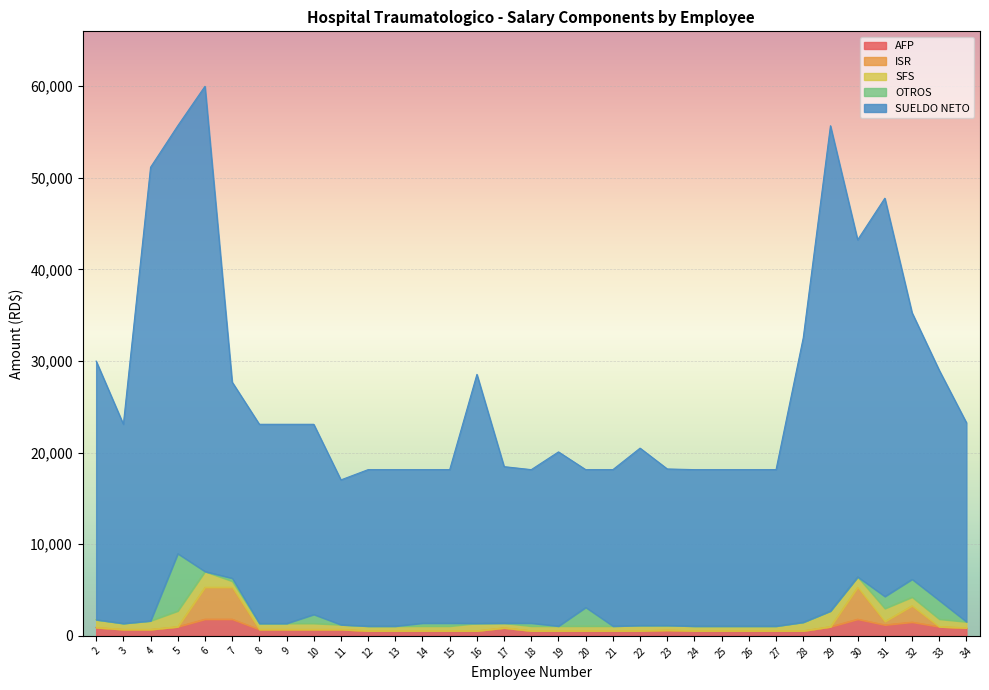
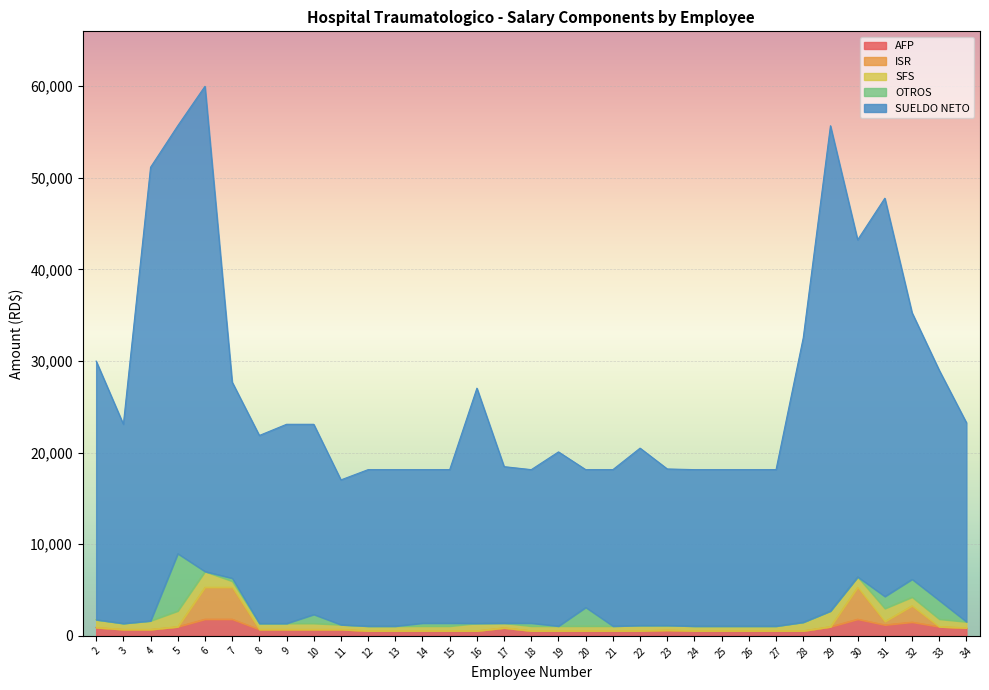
  {
    "AFP": {
      "6": "2,000",
      "7": "2,000",
      "30": "2,000",
      "31": "1,000",
      "32": "2,000"
    },
    "OTROS": {
      "5": "6,000",
      "7": "0",
      "10": "1,000",
      "14": "0",
      "15": "0",
      "18": "0",
      "20": "2,000",
      "31": "1,000",
      "32": "2,000",
      "33": "2,000"
    },
    "SUELDO NETO": {
      "2": "28,000",
      "3": "22,000",
      "4": "50,000",
      "5": "47,000",
      "6": "53,000",
      "7": "21,000",
-     "8": "22,000",
+     "8": "21,000",
      "9": "22,000",
      "10": "21,000",
      "11": "16,000",
      "12": "17,000",
      "13": "17,000",
      "14": "17,000",
      "15": "17,000",
-     "16": "27,000",
+     "16": "26,000",
      "17": "17,000",
      "18": "17,000",
      "19": "19,000",
      "20": "15,000",
      "21": "17,000",
      "22": "19,000",
      "23": "17,000",
      "24": "17,000",
      "25": "17,000",
      "26": "17,000",
      "27": "17,000",
      "28": "31,000",
      "29": "53,000",
      "30": "37,000",
      "31": "43,000",
      "32": "29,000",
      "33": "25,000",
      "34": "22,000"
    }
  }
